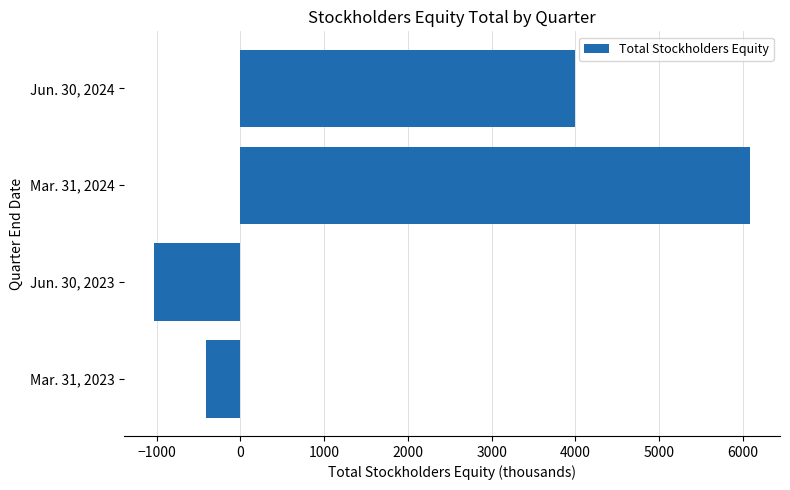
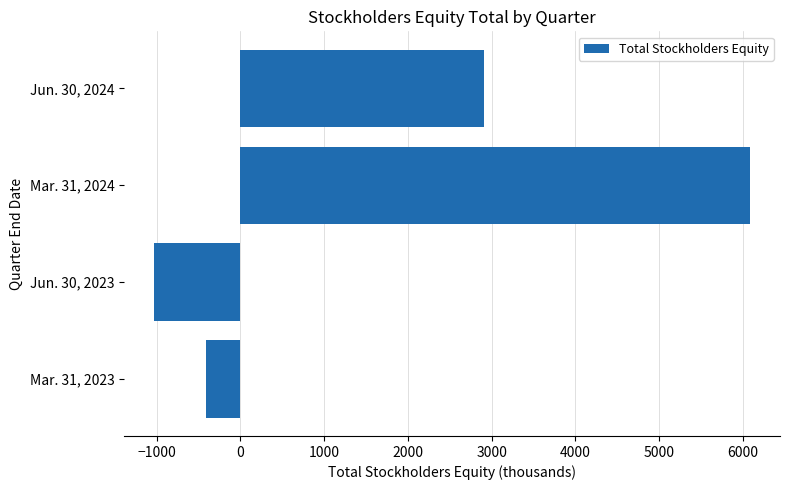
  {
-   "Jun. 30, 2024": 4000,
+   "Jun. 30, 2024": 2900,
    "Mar. 31, 2024": 6100,
    "Jun. 30, 2023": -1000,
    "Mar. 31, 2023": -400
  }
